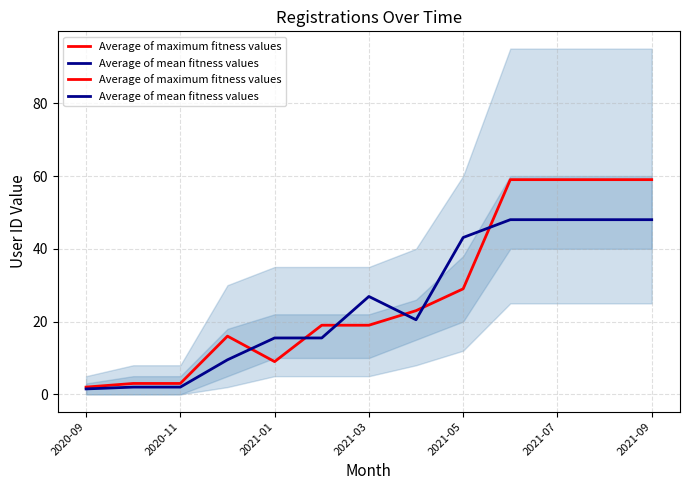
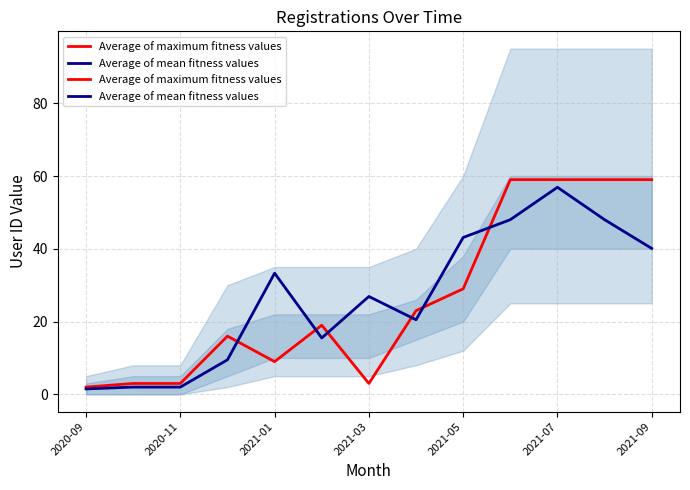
  {
    "Average of maximum fitness values": {
      "2020-11": 3,
      "2021-01": 9,
-     "2021-03": 19,
+     "2021-03": 3,
      "2021-05": 29,
      "2021-07": 59,
      "2021-09": 59
    },
    "Average of mean fitness values": {
      "2020-11": 2,
-     "2021-01": 16,
+     "2021-01": 33,
      "2021-03": 27,
      "2021-05": 43,
-     "2021-07": 48,
-     "2021-09": 48
+     "2021-07": 57,
+     "2021-09": 40
    }
  }
